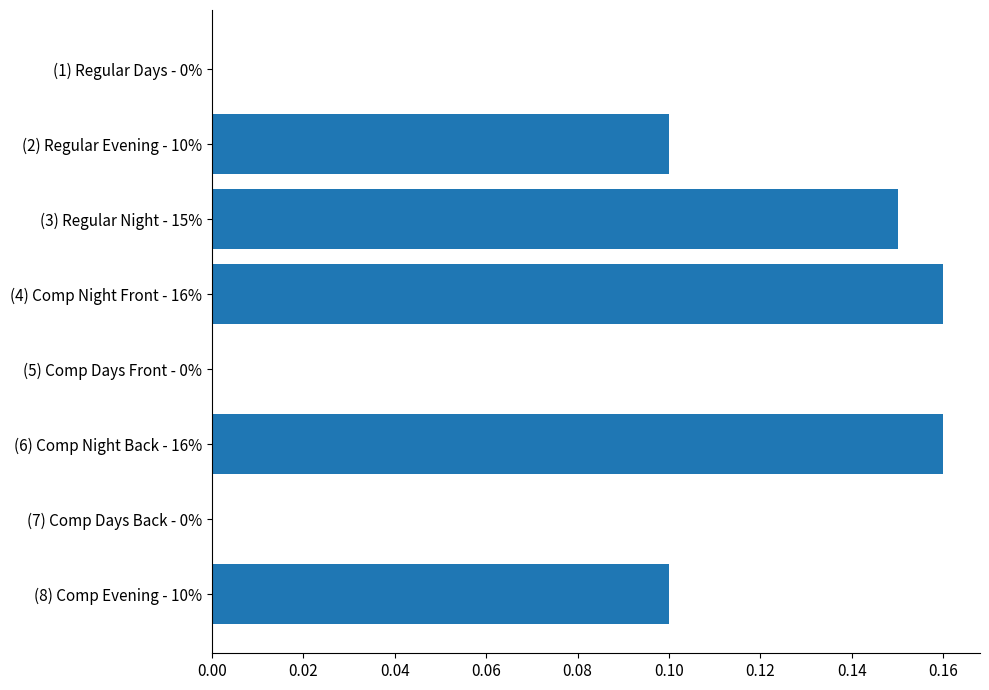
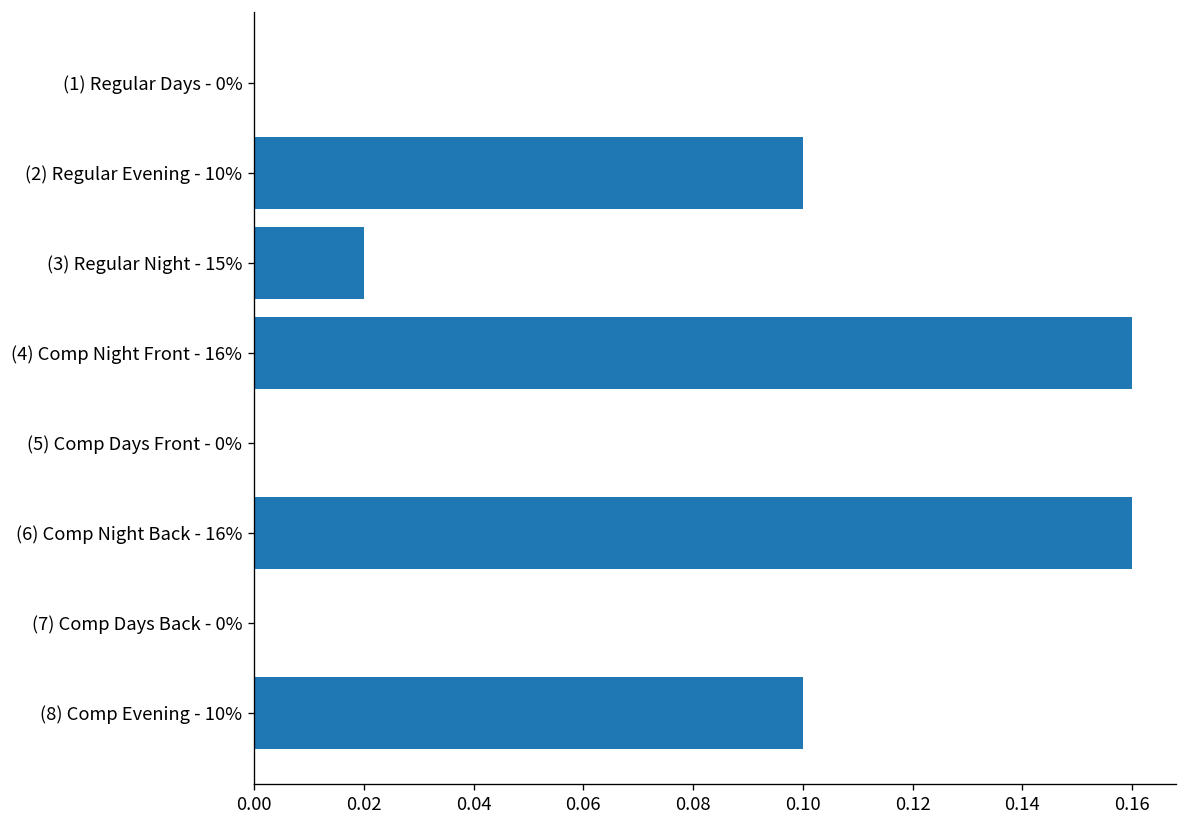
  {
    "(1) Regular Days - 0%": 0.00,
    "(2) Regular Evening - 10%": 0.10,
-   "(3) Regular Night - 15%": 0.15,
+   "(3) Regular Night - 15%": 0.02,
    "(4) Comp Night Front - 16%": 0.16,
    "(5) Comp Days Front - 0%": 0.00,
    "(6) Comp Night Back - 16%": 0.16,
    "(7) Comp Days Back - 0%": 0.00,
    "(8) Comp Evening - 10%": 0.10
  }
